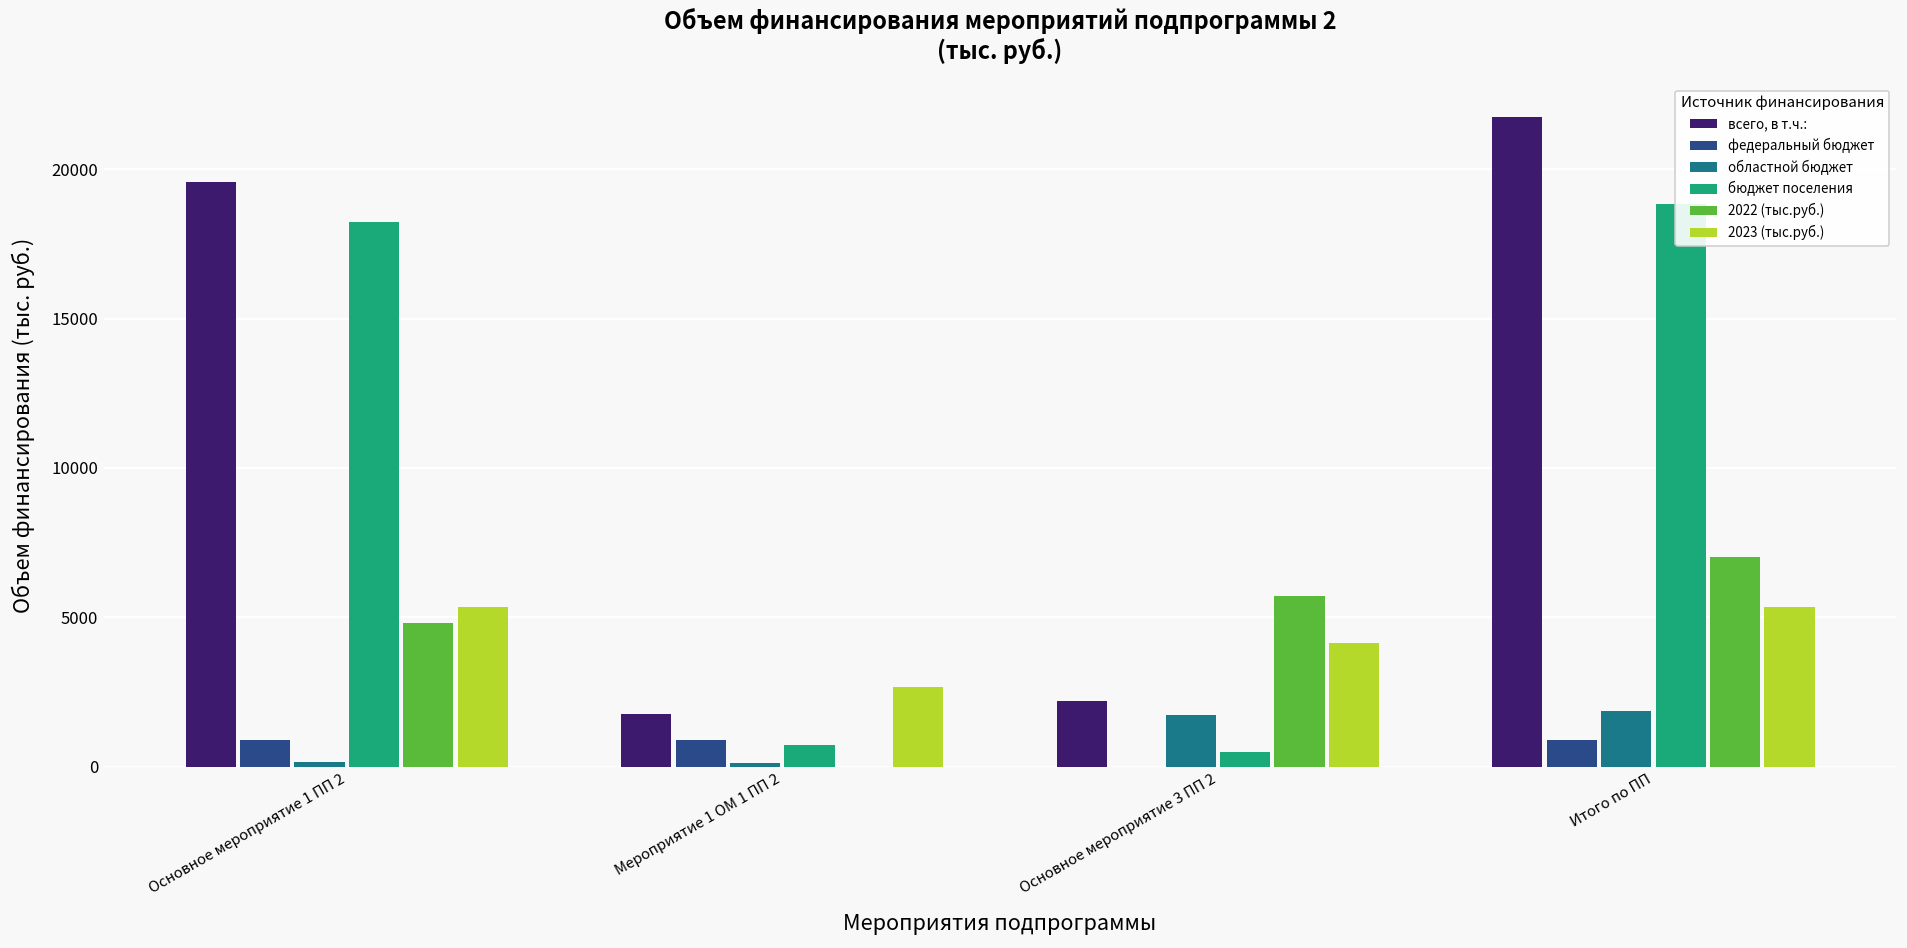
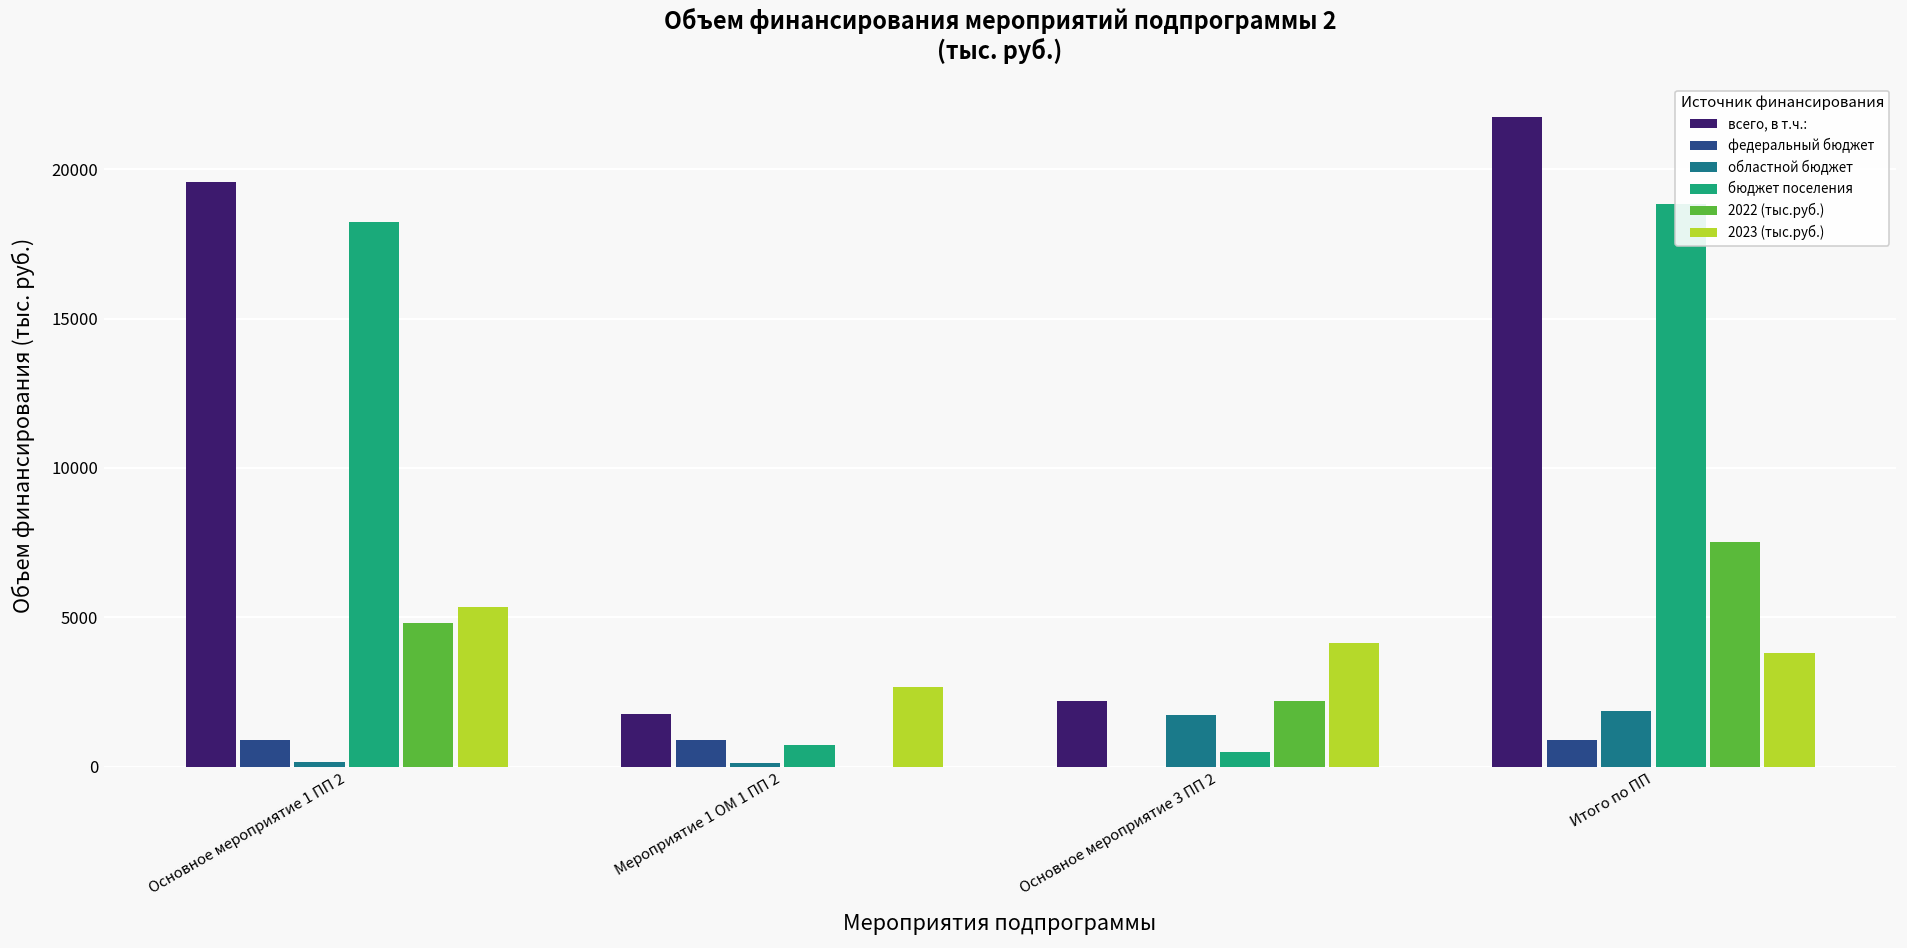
  {
    "2022 (тыс.руб.)": {
      "Основное мероприятие 1 ПП 2": 4800,
      "Мероприятие 1 ОМ 1 ПП 2": 0,
-     "Основное мероприятие 3 ПП 2": 5700,
-     "Итого по ПП": 7000
+     "Основное мероприятие 3 ПП 2": 2200,
+     "Итого по ПП": 7500
    },
    "2023 (тыс.руб.)": {
      "Основное мероприятие 1 ПП 2": 5300,
      "Мероприятие 1 ОМ 1 ПП 2": 2700,
      "Основное мероприятие 3 ПП 2": 4100,
-     "Итого по ПП": 5300
+     "Итого по ПП": 3800
    }
  }
